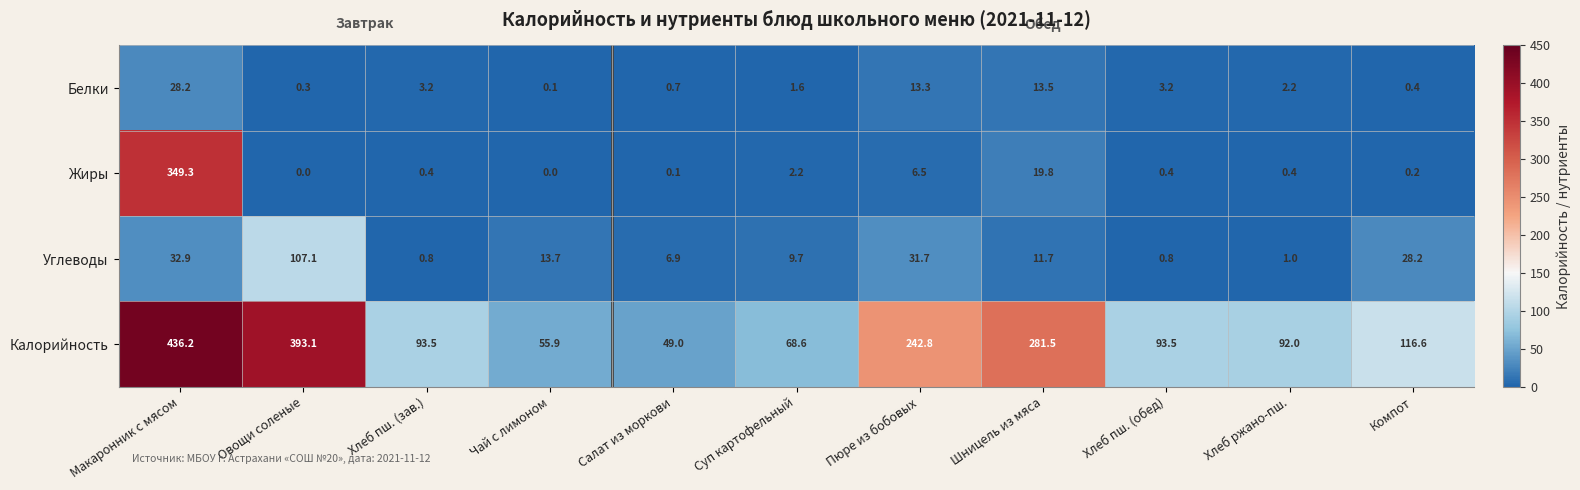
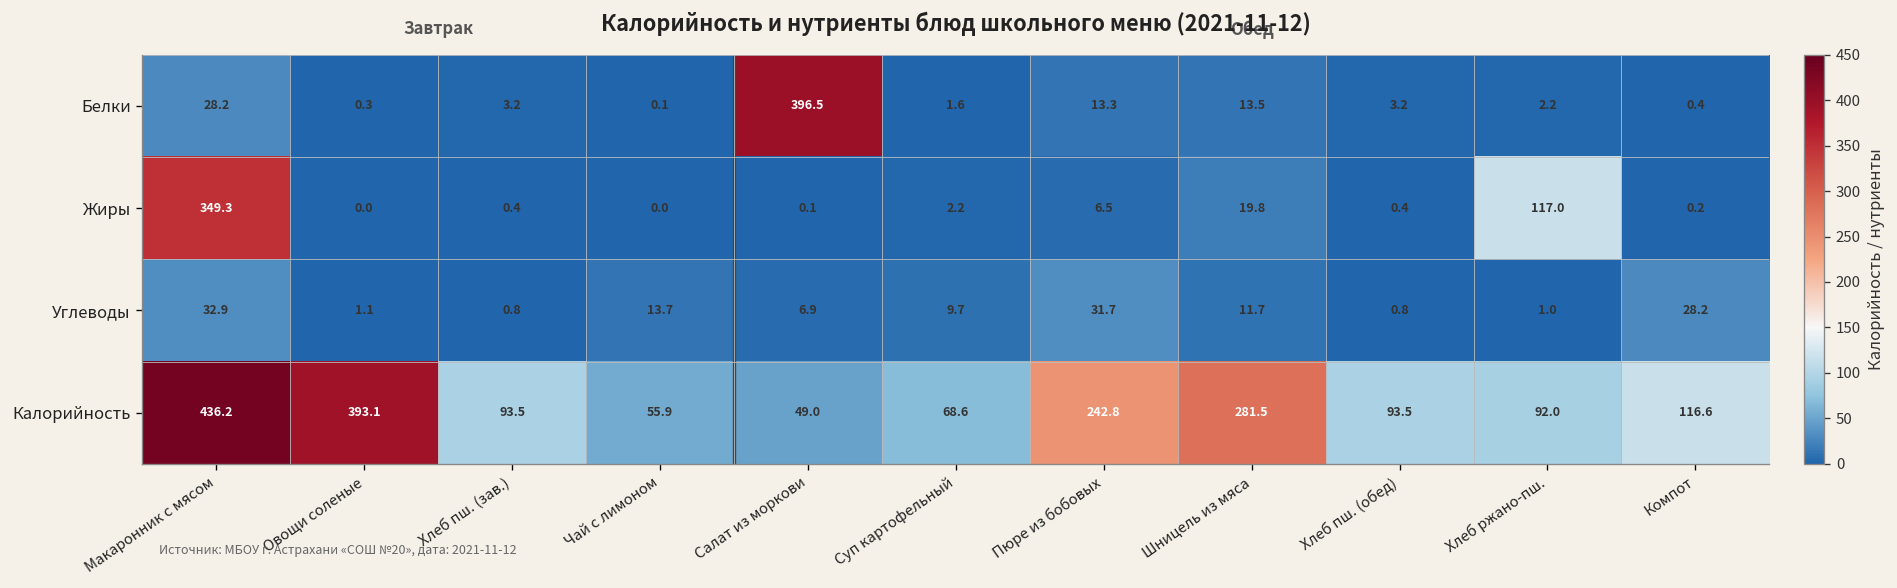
  {
    "Белки": {
      "Макаронник с мясом": 28.2,
      "Овощи соленые": 0.3,
      "Хлеб пш. (зав.)": 3.2,
      "Чай с лимоном": 0.1,
-     "Салат из моркови": 0.7,
+     "Салат из моркови": 396.5,
      "Суп картофельный": 1.6,
      "Пюре из бобовых": 13.3,
      "Шницель из мяса": 13.5,
      "Хлеб пш. (обед)": 3.2,
      "Хлеб ржано-пш.": 2.2,
      "Компот": 0.4
    },
    "Жиры": {
      "Макаронник с мясом": 349.3,
      "Овощи соленые": 0.0,
      "Хлеб пш. (зав.)": 0.4,
      "Чай с лимоном": 0.0,
      "Салат из моркови": 0.1,
      "Суп картофельный": 2.2,
      "Пюре из бобовых": 6.5,
      "Шницель из мяса": 19.8,
      "Хлеб пш. (обед)": 0.4,
-     "Хлеб ржано-пш.": 0.4,
+     "Хлеб ржано-пш.": 117.0,
      "Компот": 0.2
    },
    "Углеводы": {
      "Макаронник с мясом": 32.9,
-     "Овощи соленые": 107.1,
+     "Овощи соленые": 1.1,
      "Хлеб пш. (зав.)": 0.8,
      "Чай с лимоном": 13.7,
      "Салат из моркови": 6.9,
      "Суп картофельный": 9.7,
      "Пюре из бобовых": 31.7,
      "Шницель из мяса": 11.7,
      "Хлеб пш. (обед)": 0.8,
      "Хлеб ржано-пш.": 1.0,
      "Компот": 28.2
    },
    "Калорийность": {
      "Макаронник с мясом": 436.2,
      "Овощи соленые": 393.1,
      "Хлеб пш. (зав.)": 93.5,
      "Чай с лимоном": 55.9,
      "Салат из моркови": 49.0,
      "Суп картофельный": 68.6,
      "Пюре из бобовых": 242.8,
      "Шницель из мяса": 281.5,
      "Хлеб пш. (обед)": 93.5,
      "Хлеб ржано-пш.": 92.0,
      "Компот": 116.6
    }
  }
